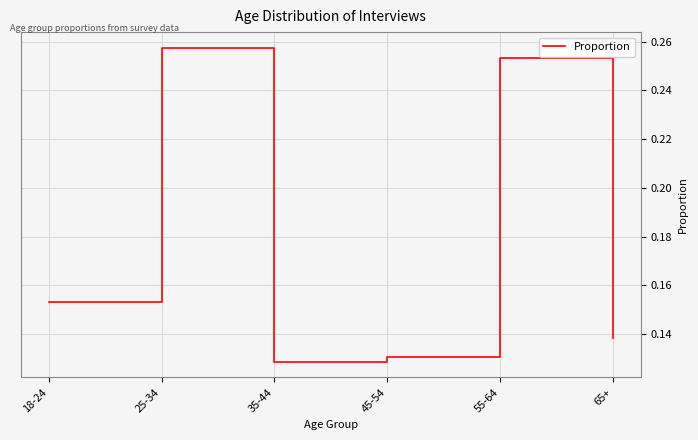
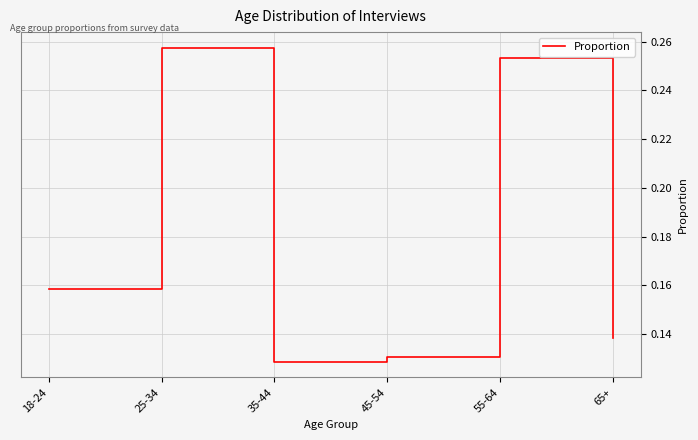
  {
-   "18-24": 0.153,
+   "18-24": 0.158,
    "25-34": 0.257,
    "35-44": 0.129,
    "45-54": 0.131,
    "55-64": 0.253,
    "65+": 0.139
  }
